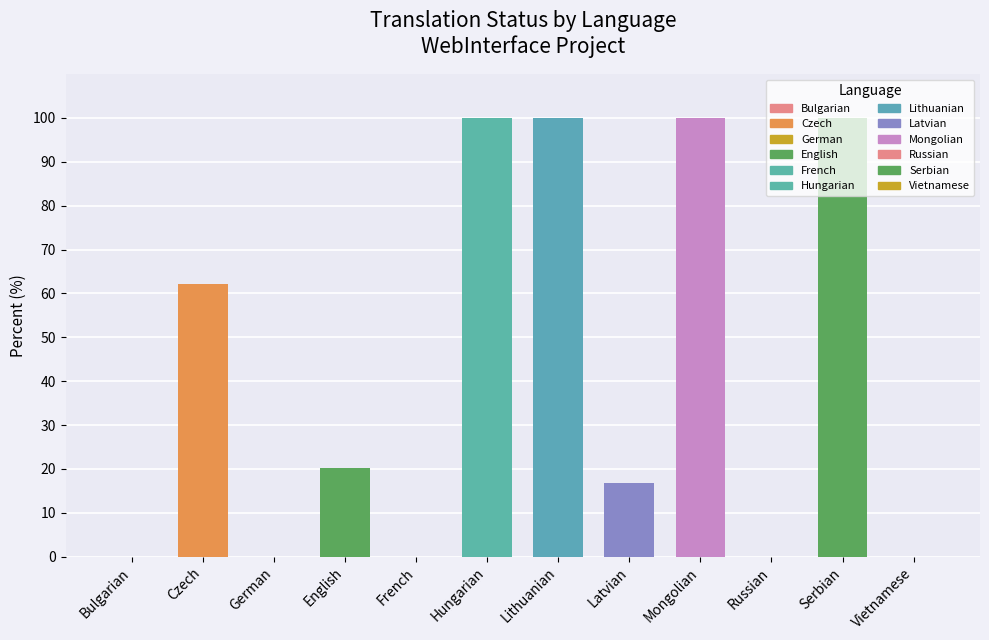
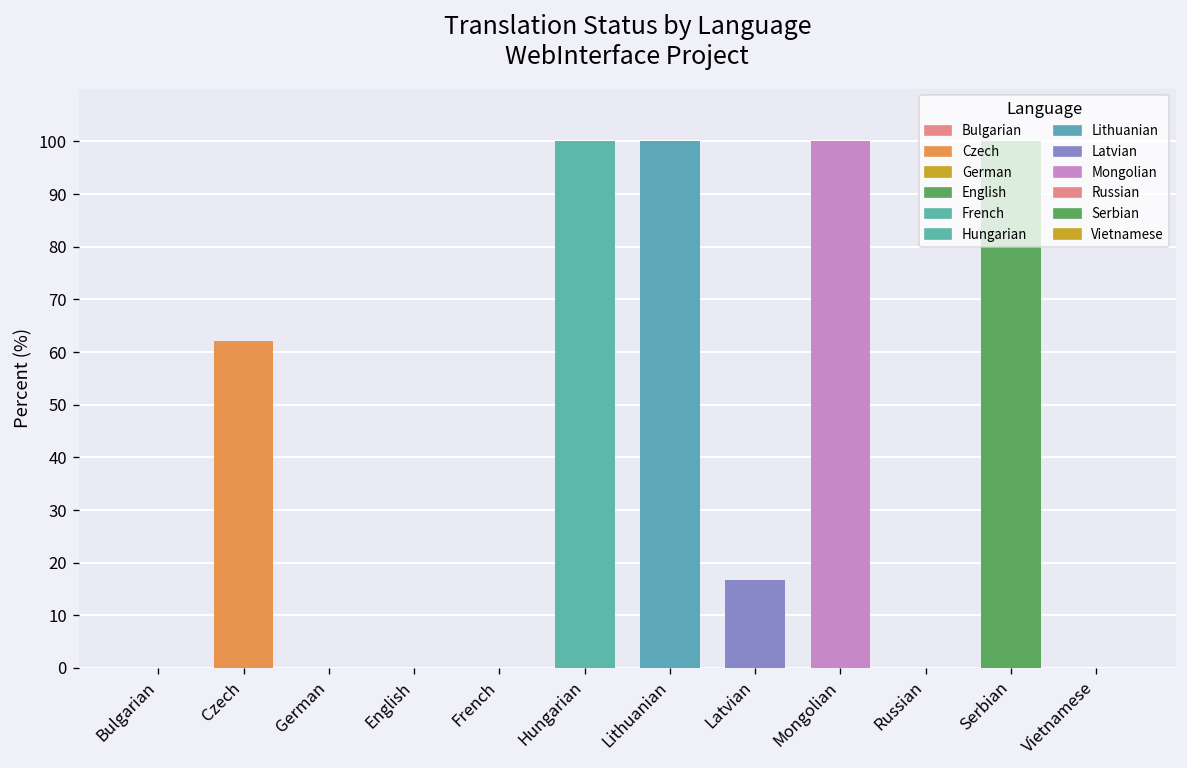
  {
    "Bulgarian": 0,
    "Czech": 62,
    "German": 0,
-   "English": 20,
+   "English": 0,
    "French": 0,
    "Hungarian": 100,
    "Lithuanian": 100,
    "Latvian": 17,
    "Mongolian": 100,
    "Russian": 0,
    "Vietnamese": 0
  }
